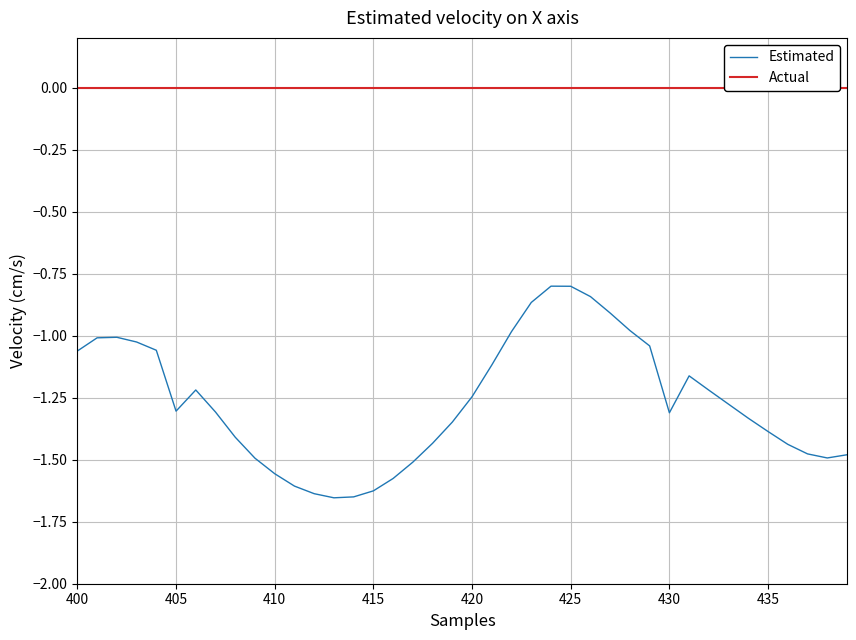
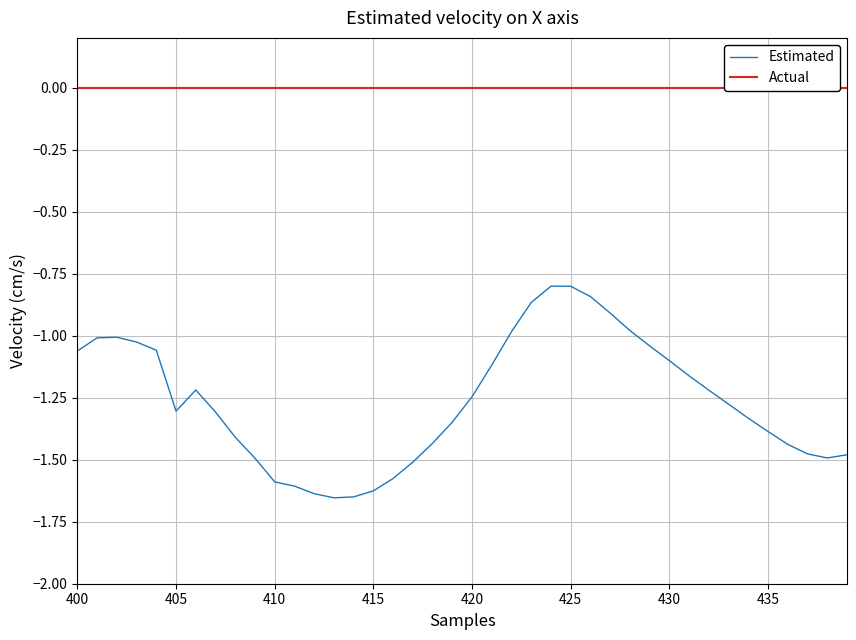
  {
    "Estimated": {
      "400": -1.06,
      "405": -1.30,
-     "410": -1.56,
+     "410": -1.59,
      "415": -1.63,
      "420": -1.25,
      "425": -0.80,
-     "430": -1.31,
+     "430": -1.10,
      "435": -1.39
    },
    "Actual": {
      "400": 0.00,
      "405": 0.00,
      "410": 0.00,
      "415": 0.00,
      "420": 0.00,
      "425": 0.00,
      "430": 0.00
    }
  }
